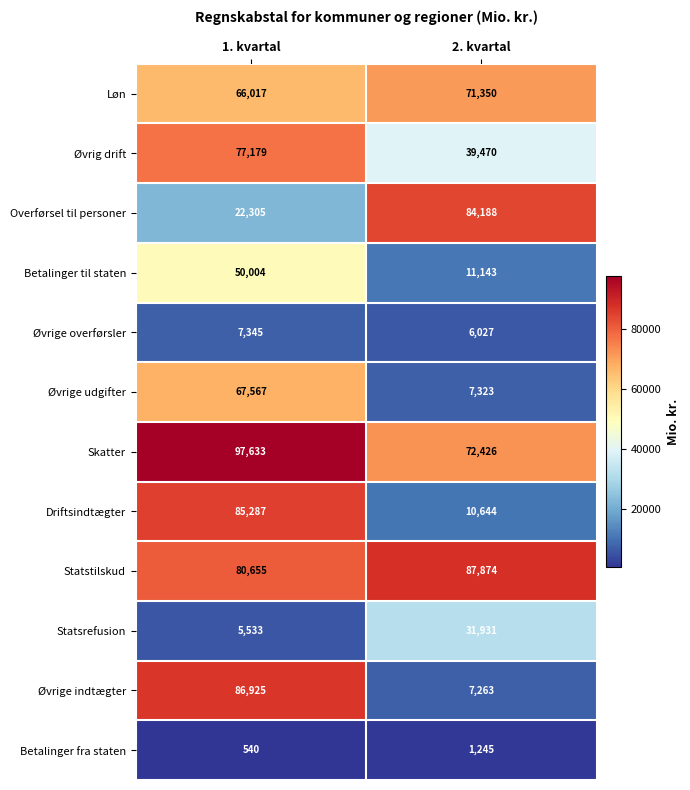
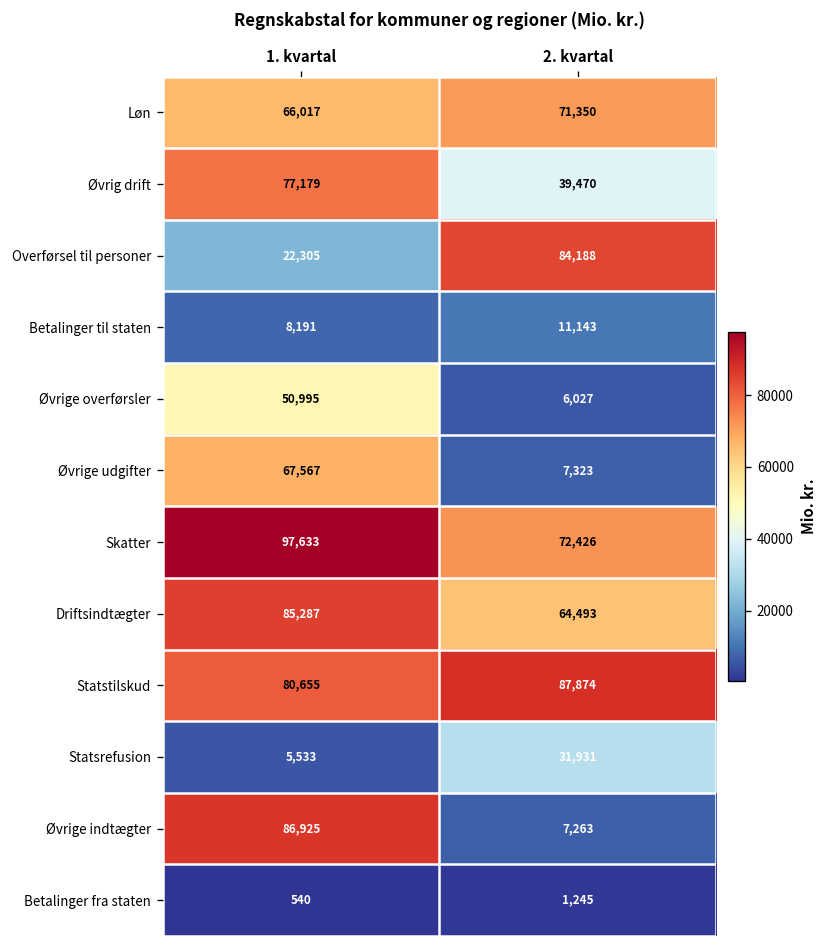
  {
    "Løn": {
      "1. kvartal": "66,017",
      "2. kvartal": "71,350"
    },
    "Øvrig drift": {
      "1. kvartal": "77,179",
      "2. kvartal": "39,470"
    },
    "Overførsel til personer": {
      "1. kvartal": "22,305",
      "2. kvartal": "84,188"
    },
    "Betalinger til staten": {
-     "1. kvartal": "50,004",
+     "1. kvartal": "8,191",
      "2. kvartal": "11,143"
    },
    "Øvrige overførsler": {
-     "1. kvartal": "7,345",
+     "1. kvartal": "50,995",
      "2. kvartal": "6,027"
    },
    "Øvrige udgifter": {
      "1. kvartal": "67,567",
      "2. kvartal": "7,323"
    },
    "Skatter": {
      "1. kvartal": "97,633",
      "2. kvartal": "72,426"
    },
    "Driftsindtægter": {
      "1. kvartal": "85,287",
-     "2. kvartal": "10,644"
+     "2. kvartal": "64,493"
    },
    "Statstilskud": {
      "1. kvartal": "80,655",
      "2. kvartal": "87,874"
    },
    "Statsrefusion": {
      "1. kvartal": "5,533",
      "2. kvartal": "31,931"
    },
    "Øvrige indtægter": {
      "1. kvartal": "86,925",
      "2. kvartal": "7,263"
    },
    "Betalinger fra staten": {
      "1. kvartal": "540",
      "2. kvartal": "1,245"
    }
  }
